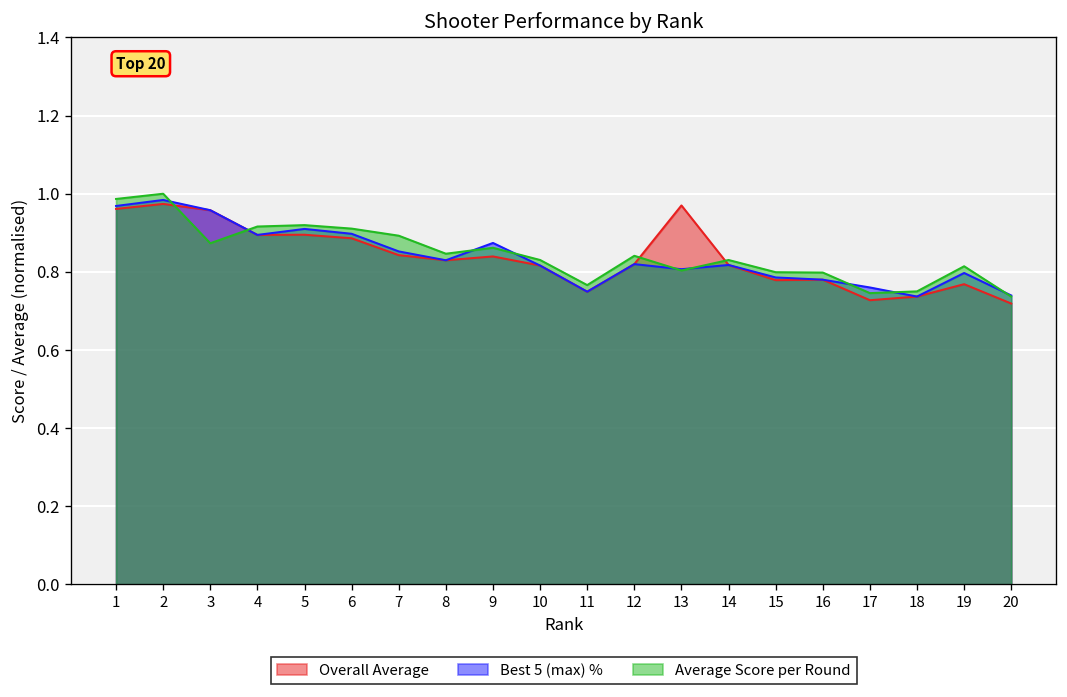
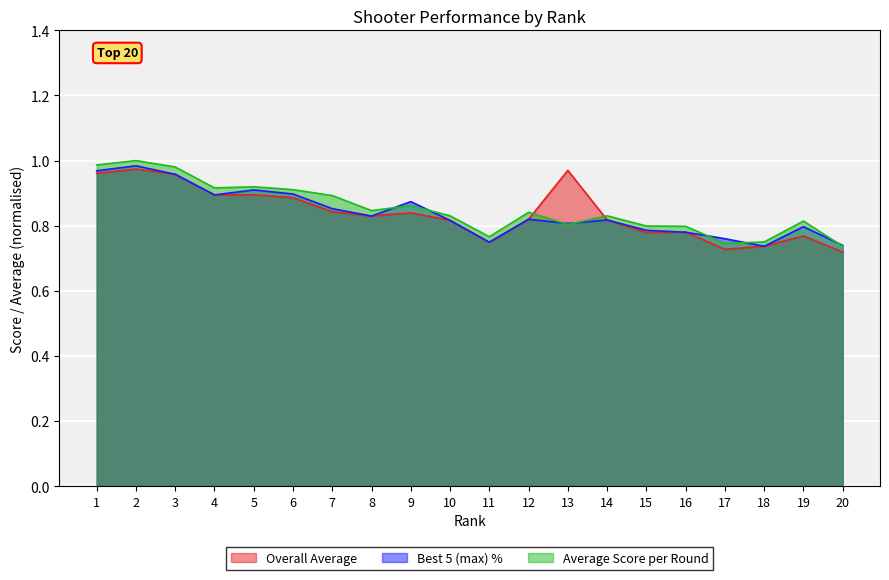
  {
    "Overall Average": {
      "2": 0.97,
      "5": 0.89,
      "6": 0.89,
      "7": 0.84,
      "9": 0.84,
      "13": 0.97,
      "17": 0.73,
      "19": 0.77,
      "20": 0.72
    },
    "Best 5 (max) %": {
      "2": 0.98,
      "5": 0.91,
      "6": 0.90,
      "7": 0.85,
      "9": 0.87,
      "17": 0.76,
      "19": 0.80
    },
    "Average Score per Round": {
      "1": 0.99,
      "2": 1.00,
-     "3": 0.87,
+     "3": 0.98,
      "4": 0.92,
      "5": 0.92,
      "6": 0.91,
      "7": 0.89,
      "8": 0.85,
      "9": 0.86,
      "10": 0.83,
      "11": 0.77,
      "12": 0.84,
      "14": 0.83,
      "15": 0.80,
      "16": 0.80,
      "17": 0.75,
      "18": 0.75,
      "19": 0.81
    }
  }
